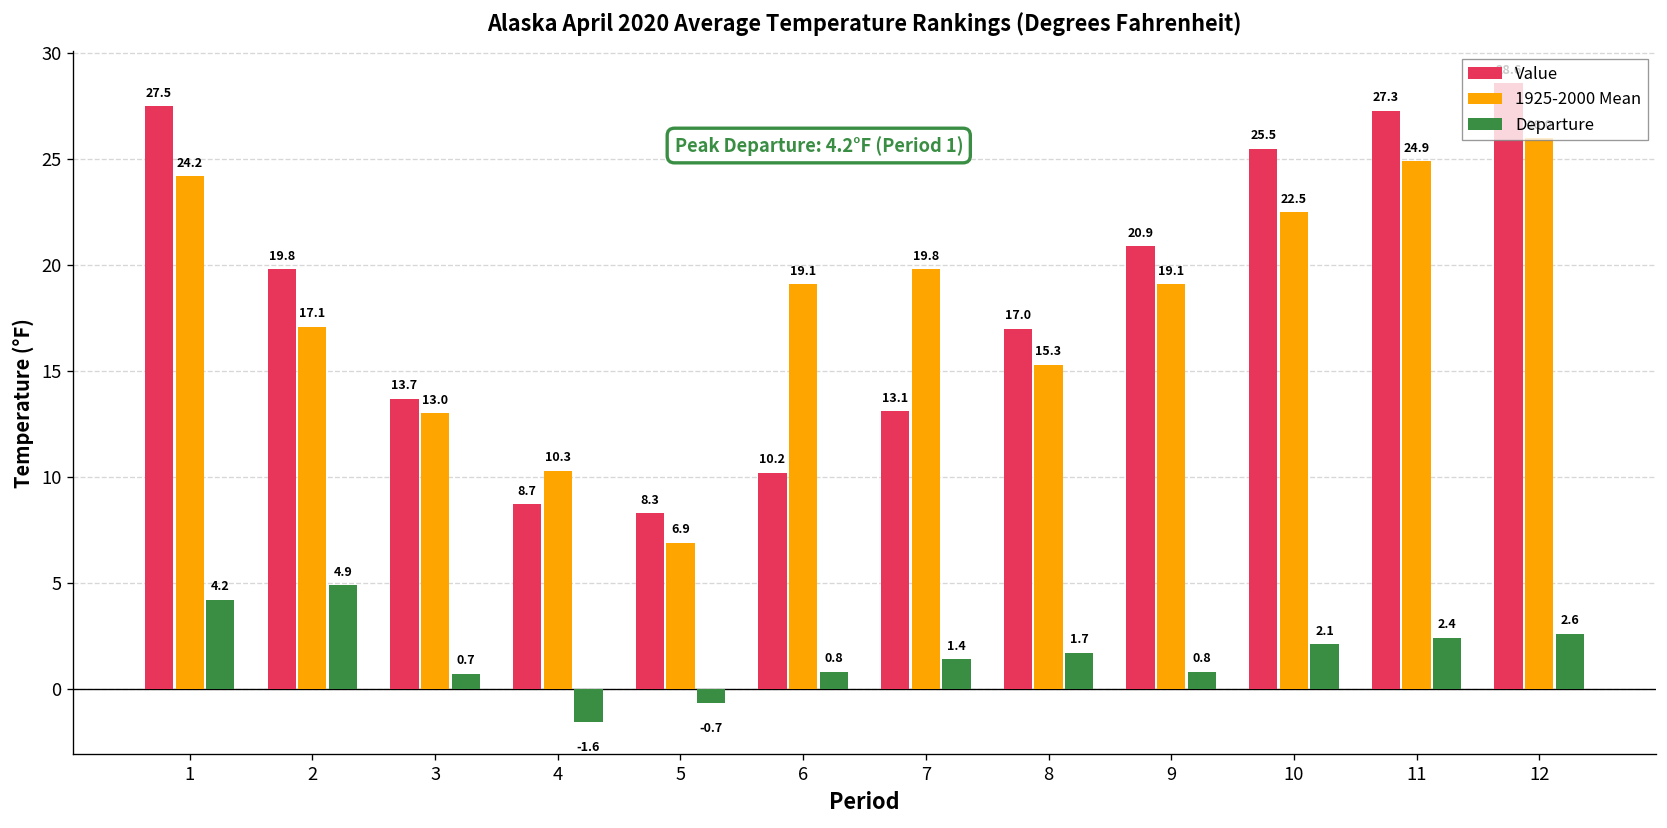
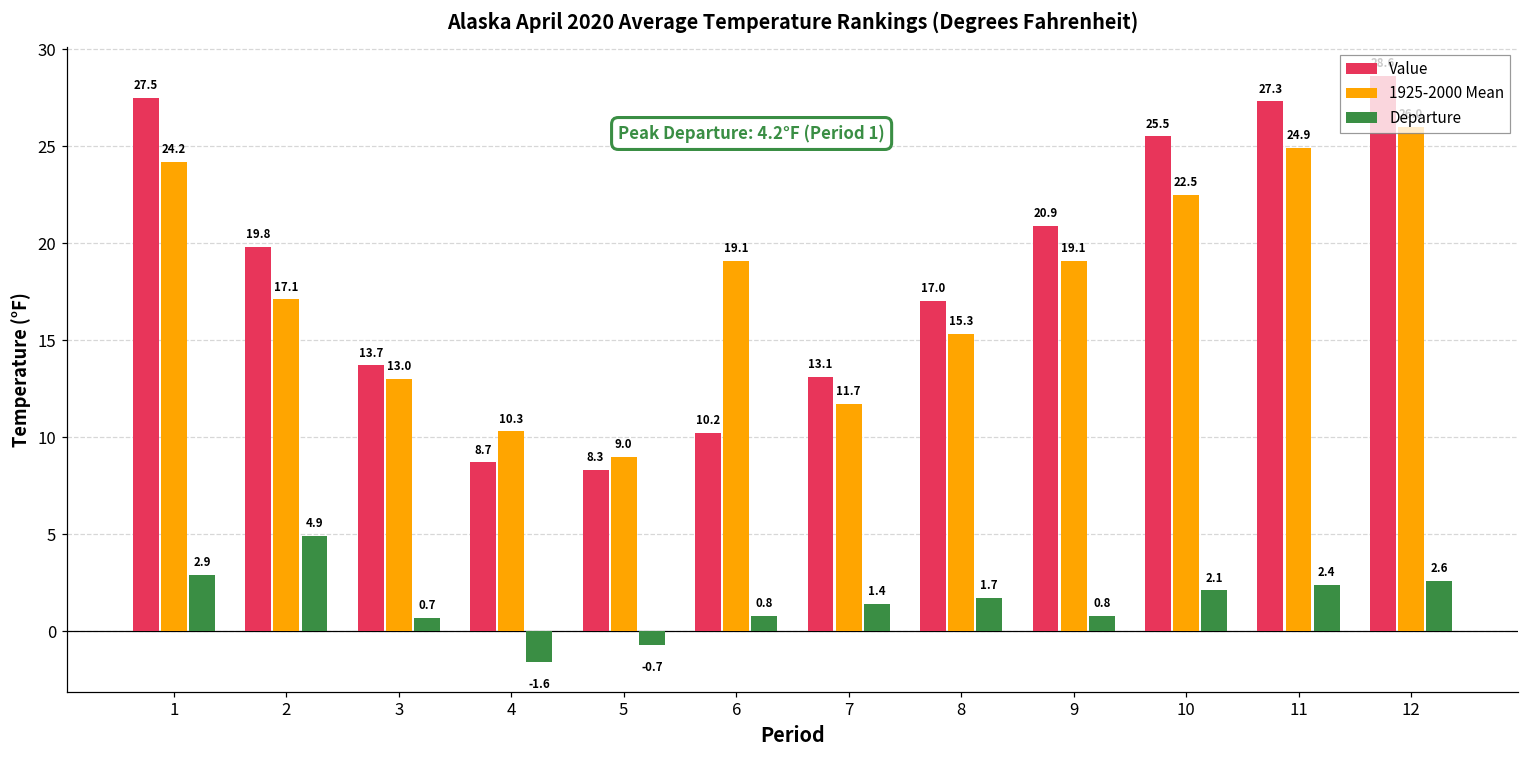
  {
    "Value": {
      "1": 27.5,
      "2": 19.8,
      "3": 13.7,
      "4": 8.7,
      "5": 8.3,
      "6": 10.2,
      "7": 13.1,
      "8": 17.0,
      "9": 20.9,
      "10": 25.5,
      "11": 27.3
    },
    "1925-2000 Mean": {
      "1": 24.2,
      "2": 17.1,
      "3": 13.0,
      "4": 10.3,
-     "5": 6.9,
+     "5": 9.0,
      "6": 19.1,
-     "7": 19.8,
+     "7": 11.7,
      "8": 15.3,
      "9": 19.1,
      "10": 22.5,
      "11": 24.9
    },
    "Departure": {
-     "1": 4.2,
+     "1": 2.9,
      "2": 4.9,
      "3": 0.7,
      "4": -1.6,
      "5": -0.7,
      "6": 0.8,
      "7": 1.4,
      "8": 1.7,
      "9": 0.8,
      "10": 2.1,
      "11": 2.4,
      "12": 2.6
    }
  }
